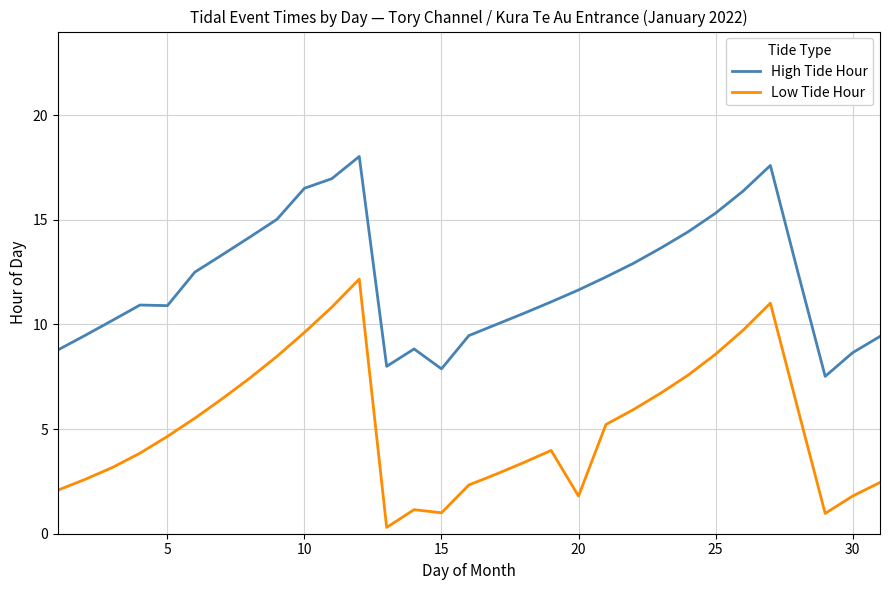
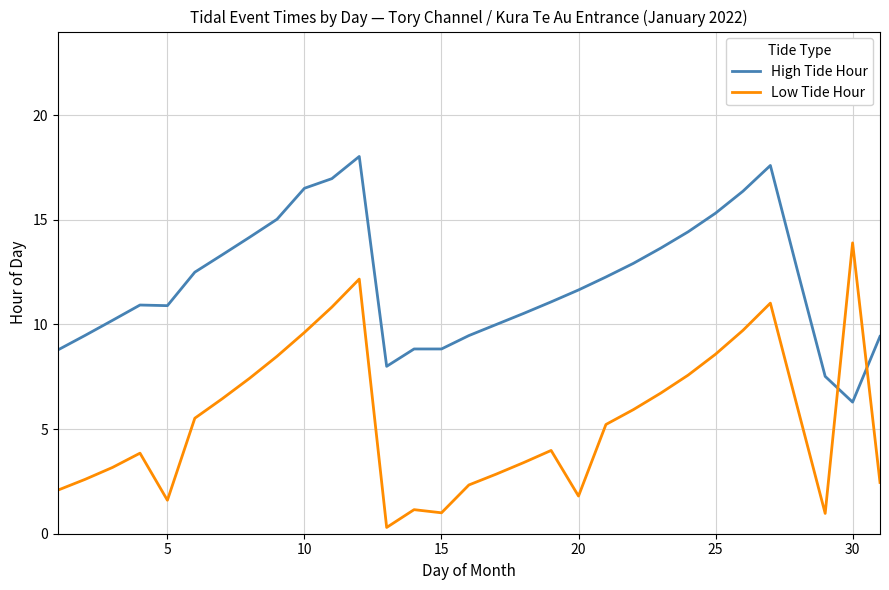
  {
    "High Tide Hour": {
      "5": 10.9,
      "10": 16.5,
-     "15": 7.9,
+     "15": 8.8,
      "20": 11.7,
      "25": 15.3,
-     "30": 8.7
+     "30": 6.3
    },
    "Low Tide Hour": {
-     "5": 4.7,
+     "5": 1.6,
      "10": 9.6,
      "15": 1.0,
      "20": 1.8,
      "25": 8.6,
-     "30": 1.8
+     "30": 13.9
    }
  }
